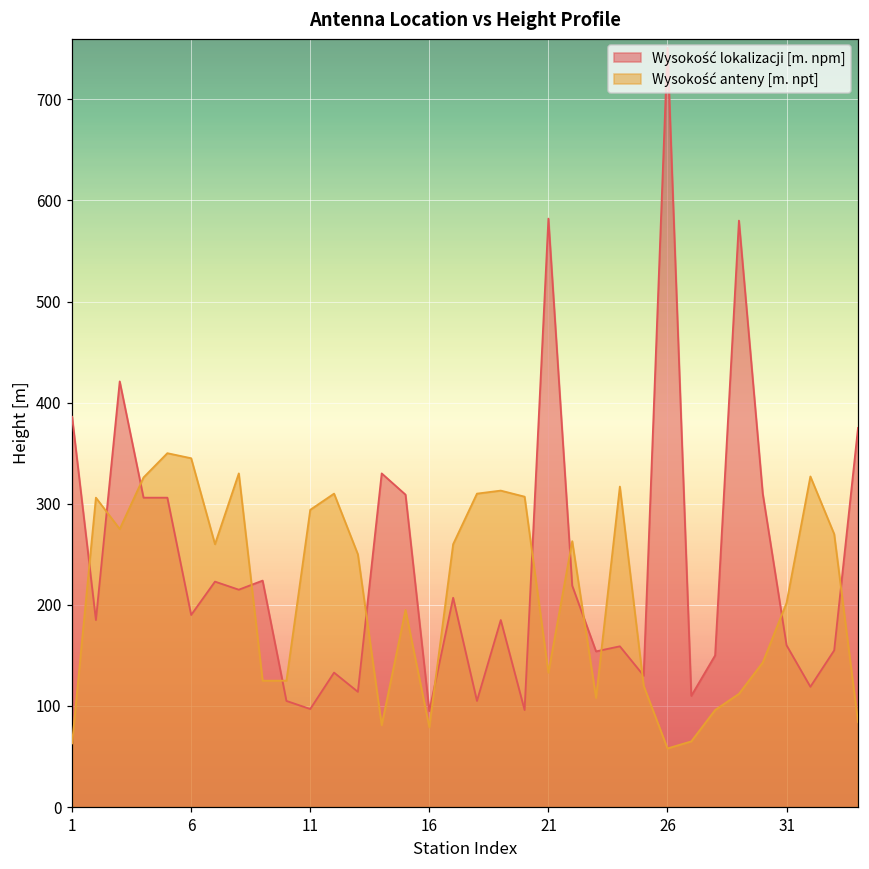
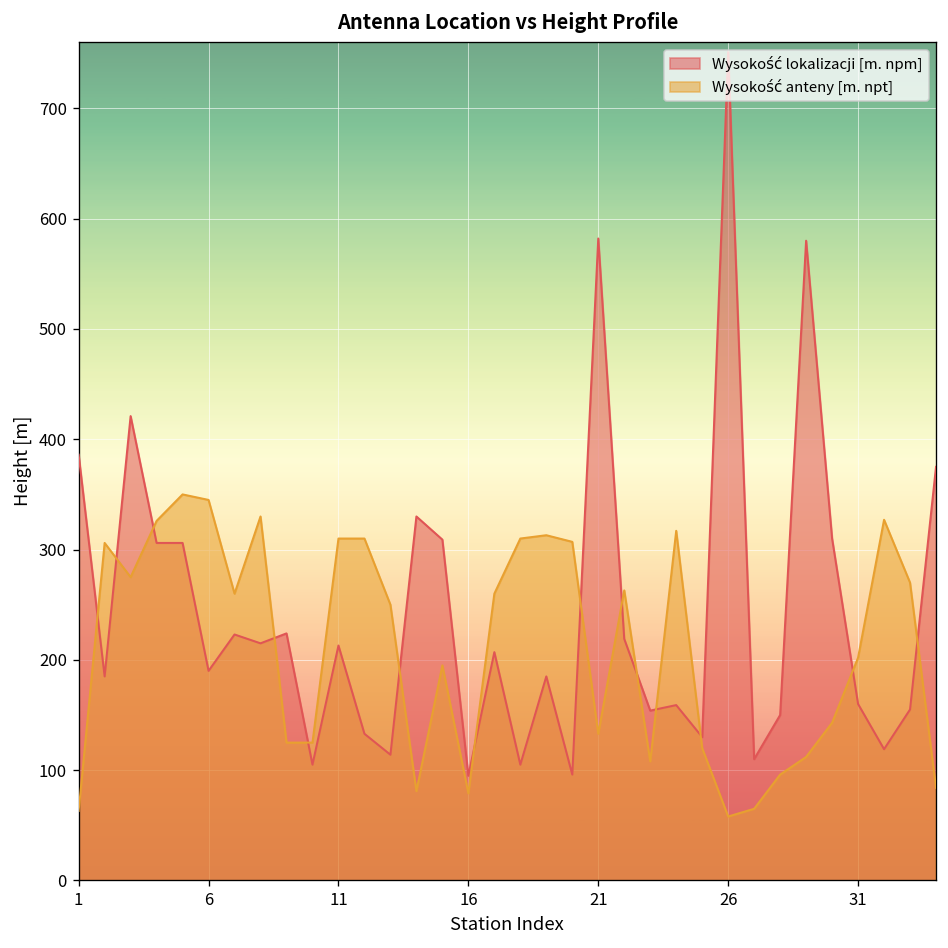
  {
    "Wysokość lokalizacji [m. npm]": {
      "1": 390,
      "6": 190,
-     "11": 100,
+     "11": 210,
      "16": 100,
      "21": 580,
      "31": 160
    },
    "Wysokość anteny [m. npt]": {
      "1": 60,
      "6": 350,
-     "11": 290,
+     "11": 310,
      "16": 80,
      "21": 130,
      "26": 60,
      "31": 200
    }
  }
